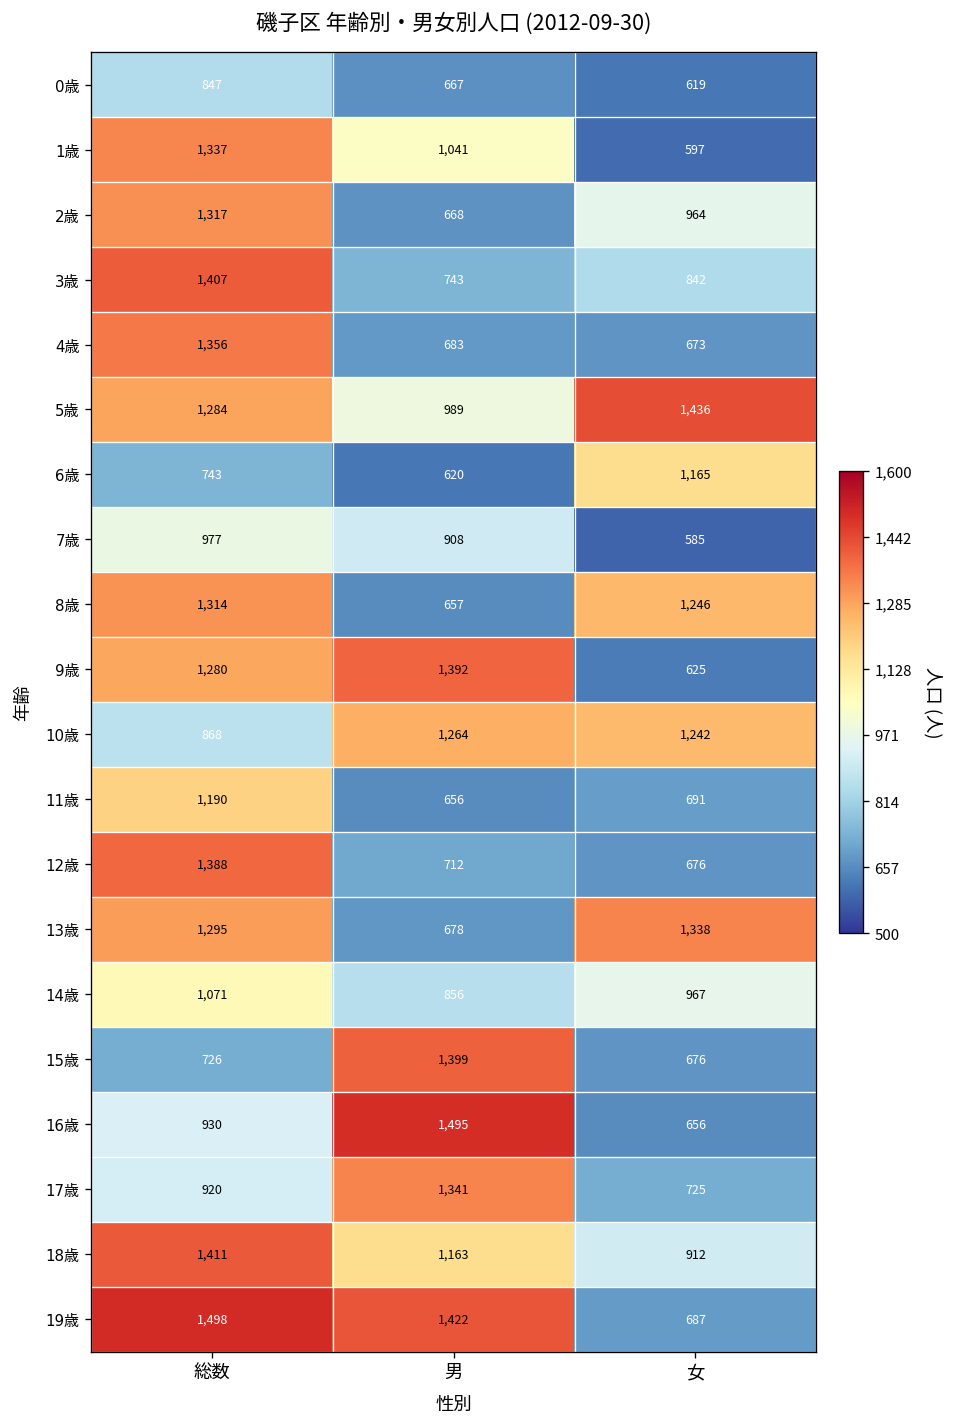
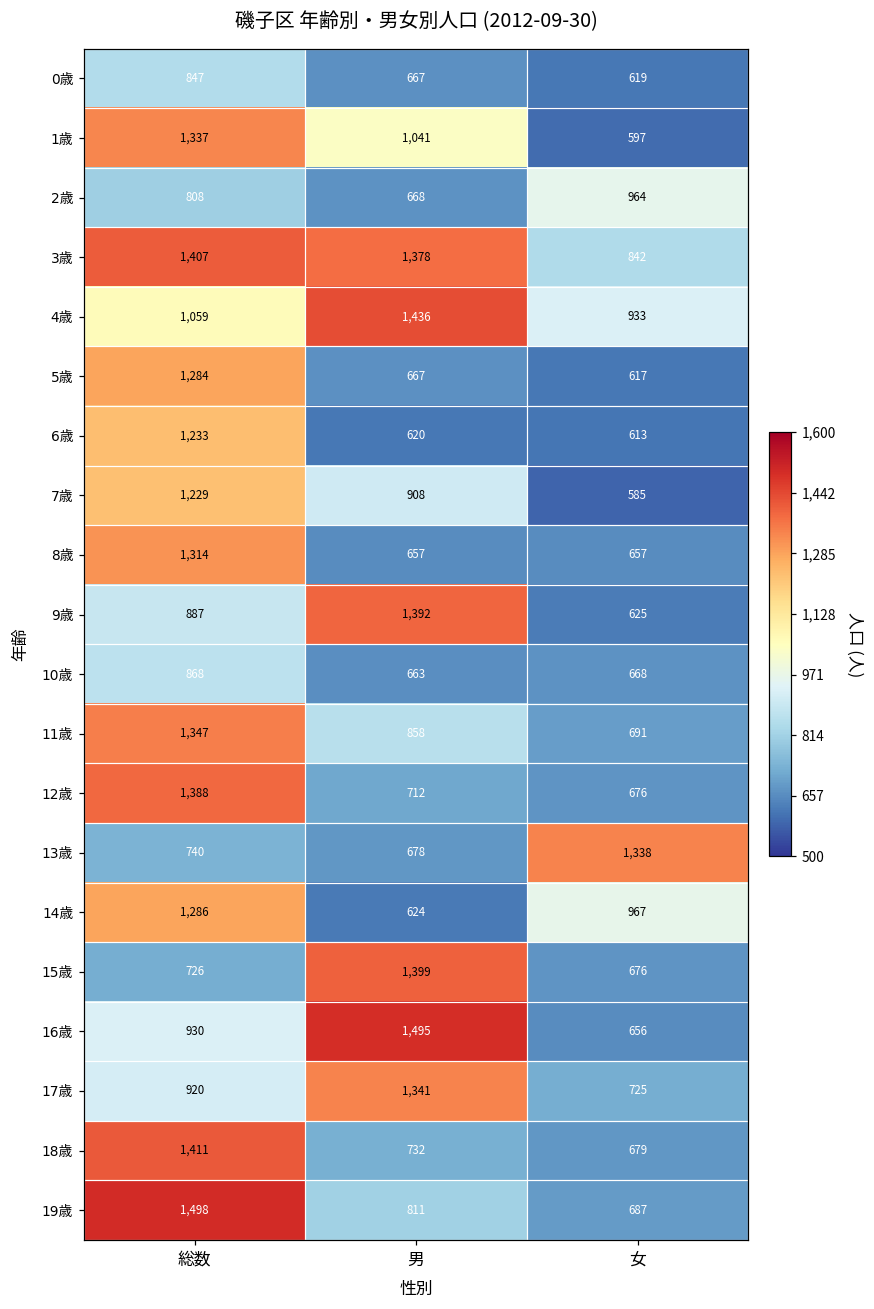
  {
    "0歳": {
      "総数": "847",
      "男": "667",
      "女": "619"
    },
    "1歳": {
      "総数": "1,337",
      "男": "1,041",
      "女": "597"
    },
    "2歳": {
-     "総数": "1,317",
+     "総数": "808",
      "男": "668",
      "女": "964"
    },
    "3歳": {
      "総数": "1,407",
-     "男": "743",
+     "男": "1,378",
      "女": "842"
    },
    "4歳": {
-     "総数": "1,356",
-     "男": "683",
-     "女": "673"
+     "総数": "1,059",
+     "男": "1,436",
+     "女": "933"
    },
    "5歳": {
      "総数": "1,284",
-     "男": "989",
-     "女": "1,436"
+     "男": "667",
+     "女": "617"
    },
    "6歳": {
-     "総数": "743",
+     "総数": "1,233",
      "男": "620",
-     "女": "1,165"
+     "女": "613"
    },
    "7歳": {
-     "総数": "977",
+     "総数": "1,229",
      "男": "908",
      "女": "585"
    },
    "8歳": {
      "総数": "1,314",
      "男": "657",
-     "女": "1,246"
+     "女": "657"
    },
    "9歳": {
-     "総数": "1,280",
+     "総数": "887",
      "男": "1,392",
      "女": "625"
    },
    "10歳": {
      "総数": "868",
-     "男": "1,264",
-     "女": "1,242"
+     "男": "663",
+     "女": "668"
    },
    "11歳": {
-     "総数": "1,190",
-     "男": "656",
+     "総数": "1,347",
+     "男": "858",
      "女": "691"
    },
    "12歳": {
      "総数": "1,388",
      "男": "712",
      "女": "676"
    },
    "13歳": {
-     "総数": "1,295",
+     "総数": "740",
      "男": "678",
      "女": "1,338"
    },
    "14歳": {
-     "総数": "1,071",
-     "男": "856",
+     "総数": "1,286",
+     "男": "624",
      "女": "967"
    },
    "15歳": {
      "総数": "726",
      "男": "1,399",
      "女": "676"
    },
    "16歳": {
      "総数": "930",
      "男": "1,495",
      "女": "656"
    },
    "17歳": {
      "総数": "920",
      "男": "1,341",
      "女": "725"
    },
    "18歳": {
      "総数": "1,411",
-     "男": "1,163",
-     "女": "912"
+     "男": "732",
+     "女": "679"
    },
    "19歳": {
      "総数": "1,498",
-     "男": "1,422",
+     "男": "811",
      "女": "687"
    }
  }
